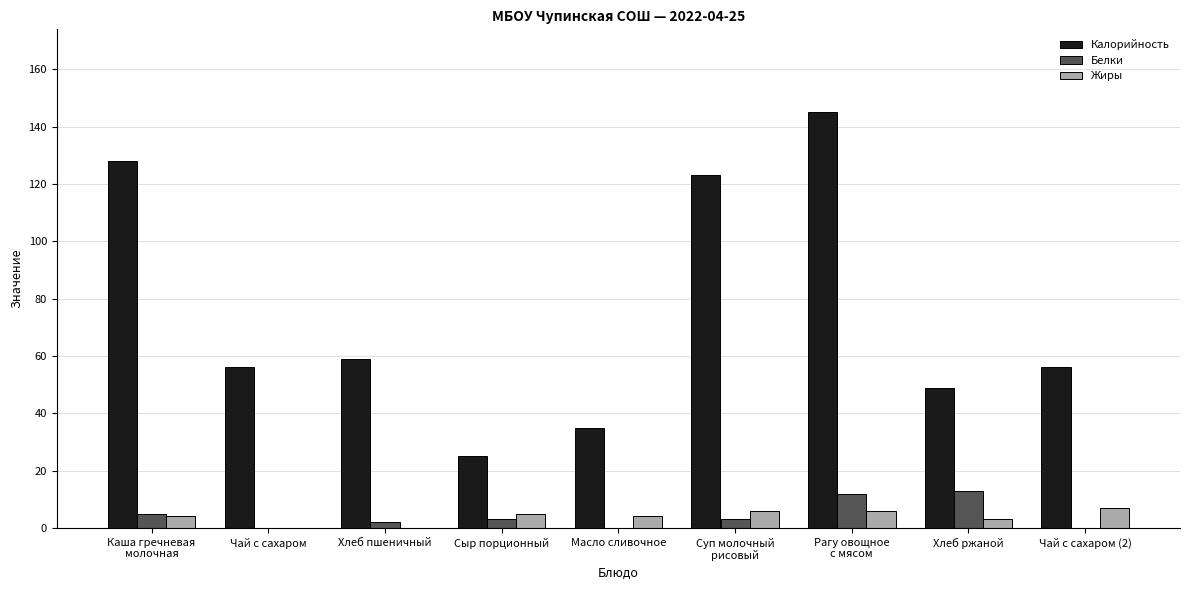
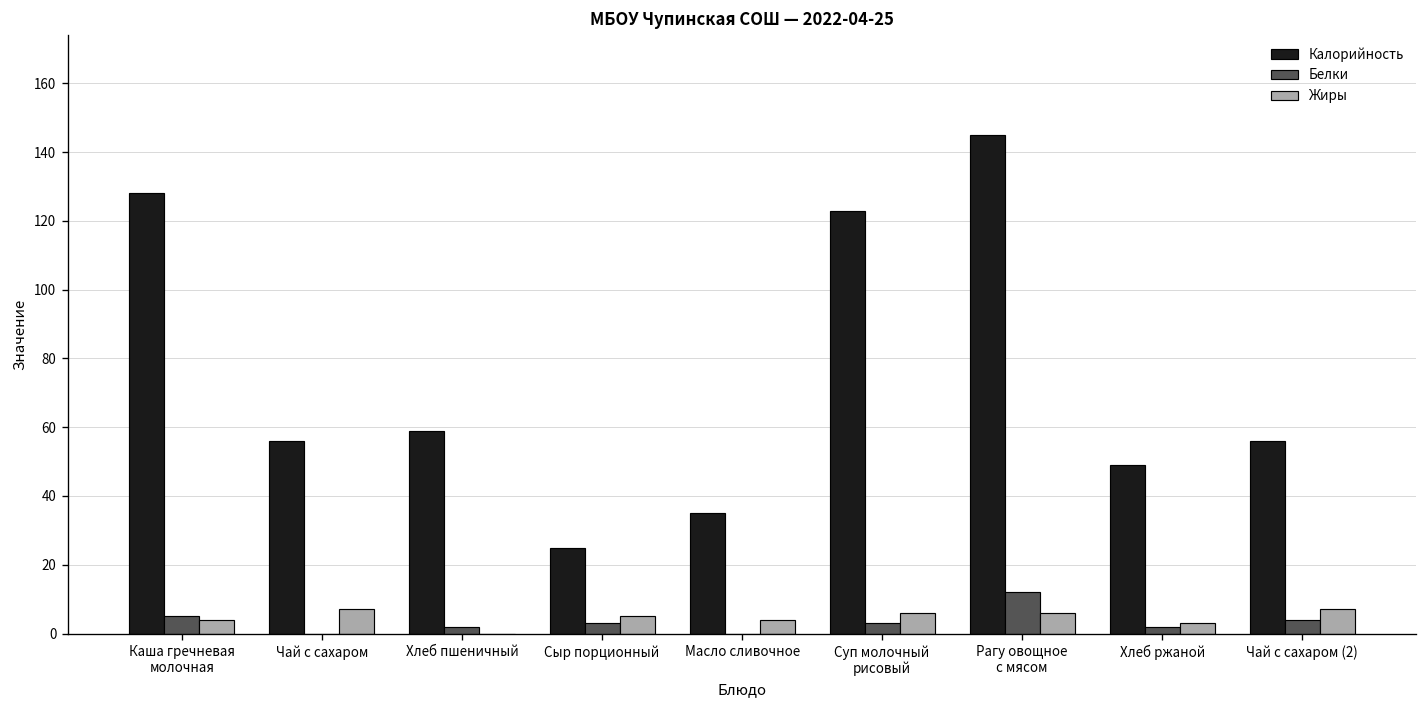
  {
    "Калорийность": {
      "Каша гречневая молочная": 128,
      "Чай с сахаром": 56,
      "Хлеб пшеничный": 59,
      "Сыр порционный": 25,
      "Масло сливочное": 35,
      "Суп молочный рисовый": 123,
      "Рагу овощное с мясом": 145,
      "Хлеб ржаной": 49,
      "Чай с сахаром (2)": 56
    },
    "Белки": {
      "Каша гречневая молочная": 5,
      "Чай с сахаром": 0,
      "Хлеб пшеничный": 2,
      "Сыр порционный": 3,
      "Масло сливочное": 0,
      "Суп молочный рисовый": 3,
      "Рагу овощное с мясом": 12,
-     "Хлеб ржаной": 13,
-     "Чай с сахаром (2)": 0
+     "Хлеб ржаной": 2,
+     "Чай с сахаром (2)": 4
    },
    "Жиры": {
      "Каша гречневая молочная": 4,
-     "Чай с сахаром": 0,
+     "Чай с сахаром": 7,
      "Хлеб пшеничный": 0,
      "Сыр порционный": 5,
      "Масло сливочное": 4,
      "Суп молочный рисовый": 6,
      "Рагу овощное с мясом": 6,
      "Хлеб ржаной": 3,
      "Чай с сахаром (2)": 7
    }
  }
